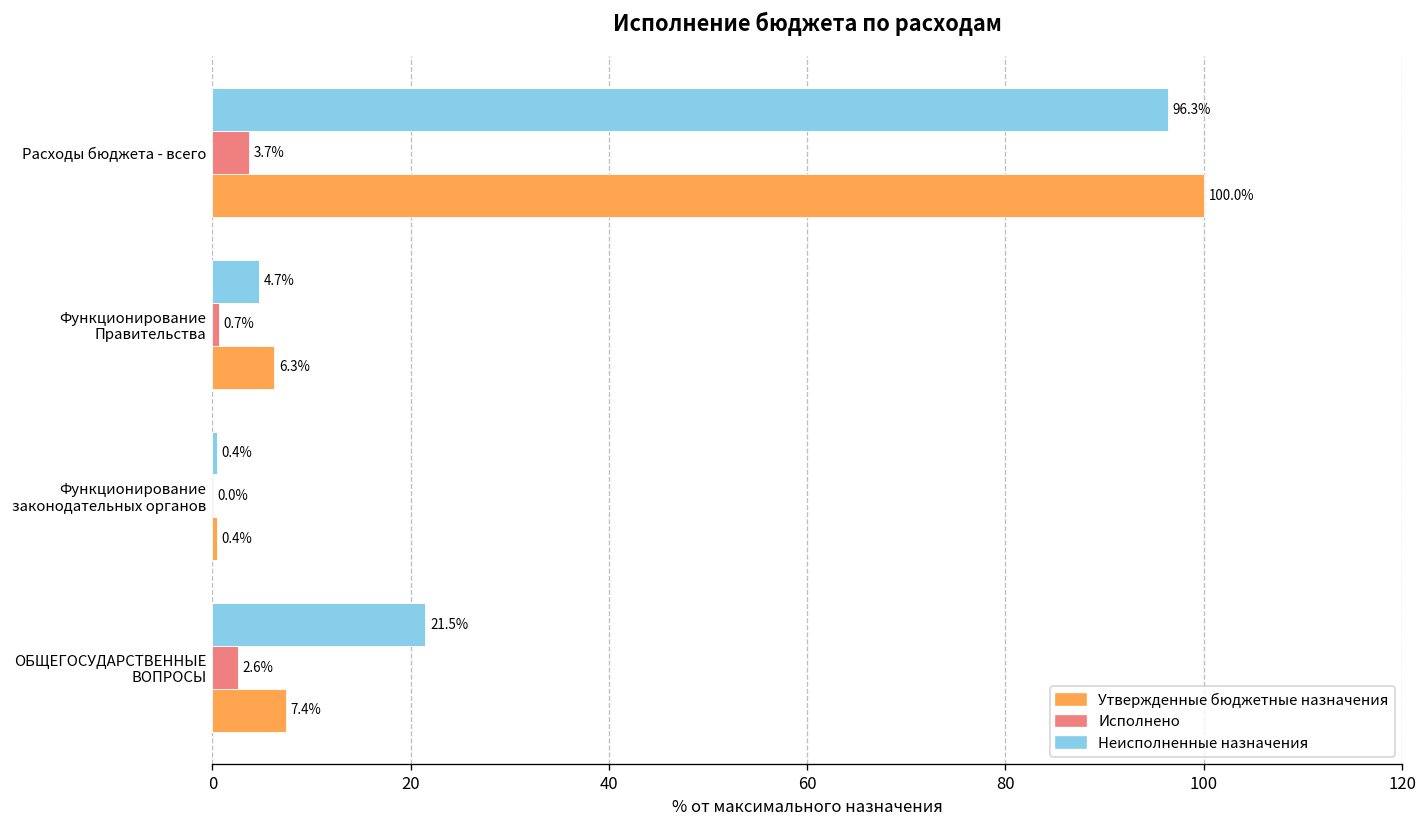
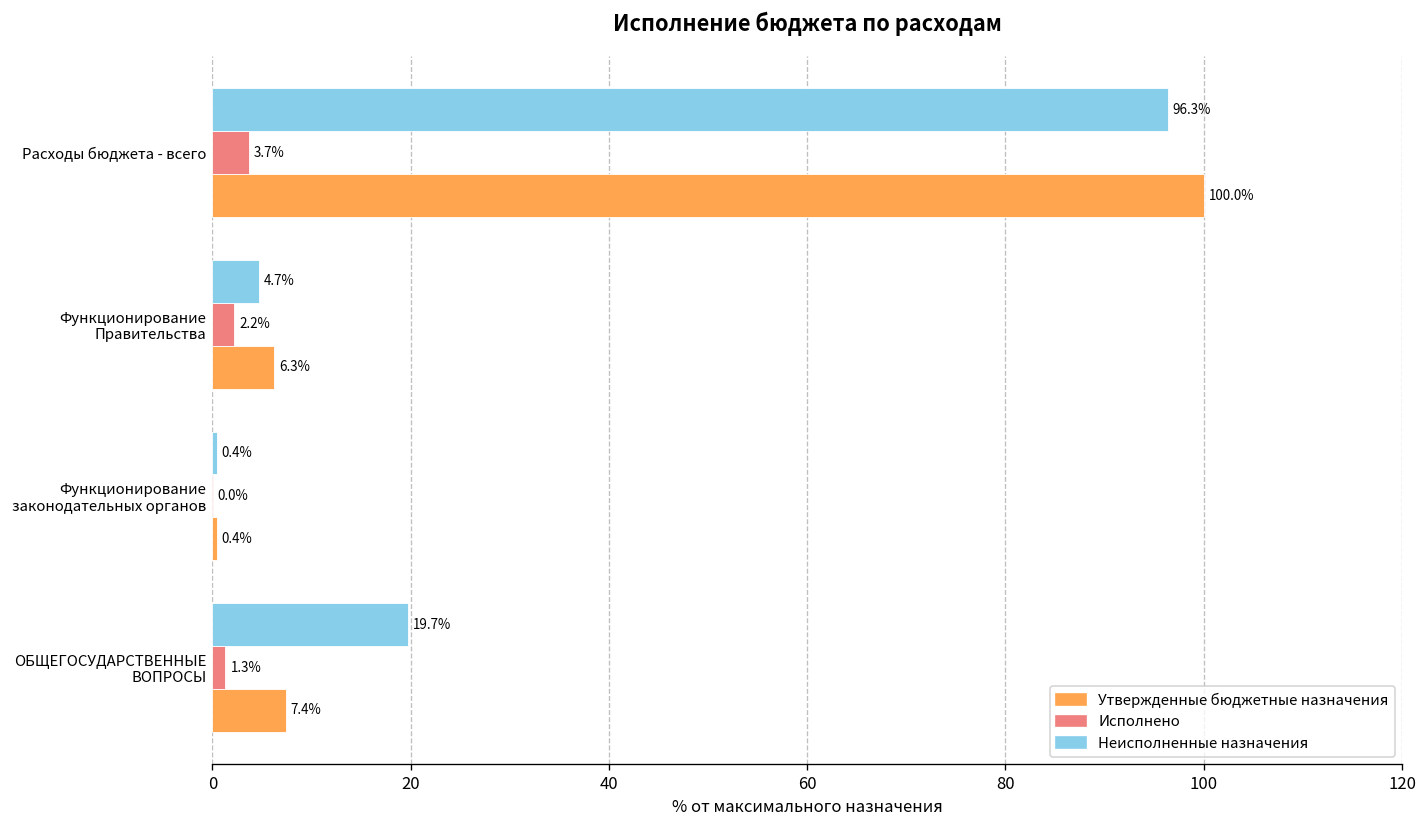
  {
    "Утвержденные бюджетные назначения": {
      "Расходы бюджета - всего": "100.0%",
      "Функционирование Правительства": "6.3%",
      "Функционирование законодательных органов": "0.4%",
      "ОБЩЕГОСУДАРСТВЕННЫЕ ВОПРОСЫ": "7.4%"
    },
    "Исполнено": {
      "Расходы бюджета - всего": "3.7%",
-     "Функционирование Правительства": "0.7%",
+     "Функционирование Правительства": "2.2%",
      "Функционирование законодательных органов": "0.0%",
-     "ОБЩЕГОСУДАРСТВЕННЫЕ ВОПРОСЫ": "2.6%"
+     "ОБЩЕГОСУДАРСТВЕННЫЕ ВОПРОСЫ": "1.3%"
    },
    "Неисполненные назначения": {
      "Расходы бюджета - всего": "96.3%",
      "Функционирование Правительства": "4.7%",
      "Функционирование законодательных органов": "0.4%",
-     "ОБЩЕГОСУДАРСТВЕННЫЕ ВОПРОСЫ": "21.5%"
+     "ОБЩЕГОСУДАРСТВЕННЫЕ ВОПРОСЫ": "19.7%"
    }
  }
